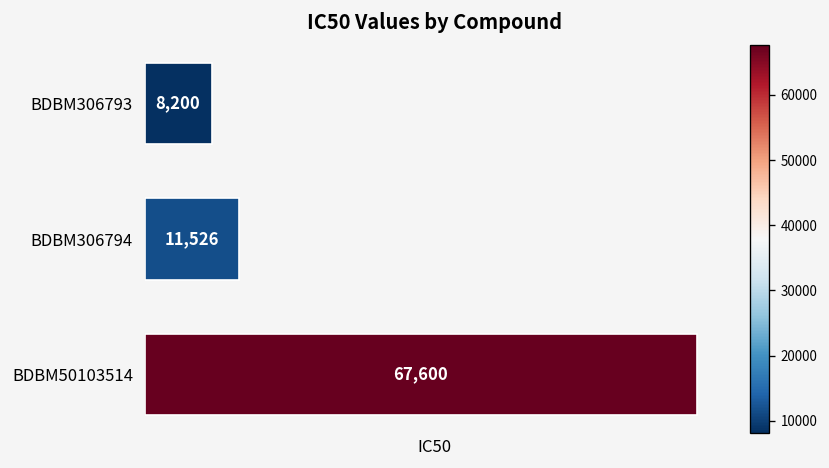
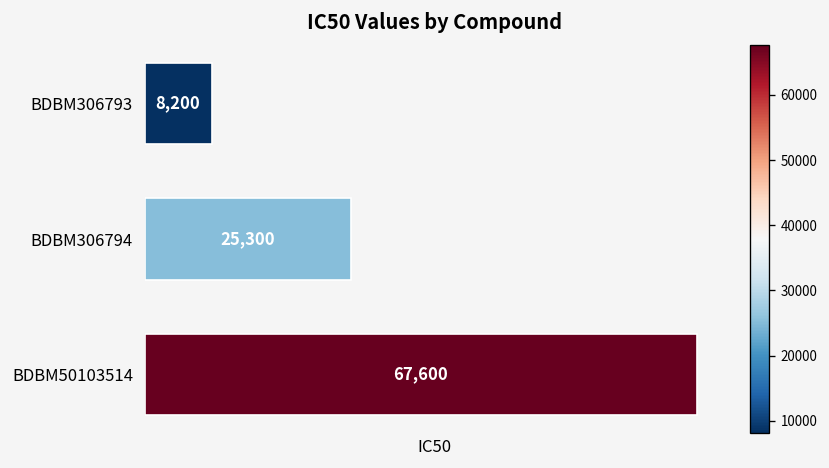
  {
    "BDBM306793": "8,200",
-   "BDBM306794": "11,526",
+   "BDBM306794": "25,300",
    "BDBM50103514": "67,600"
  }
